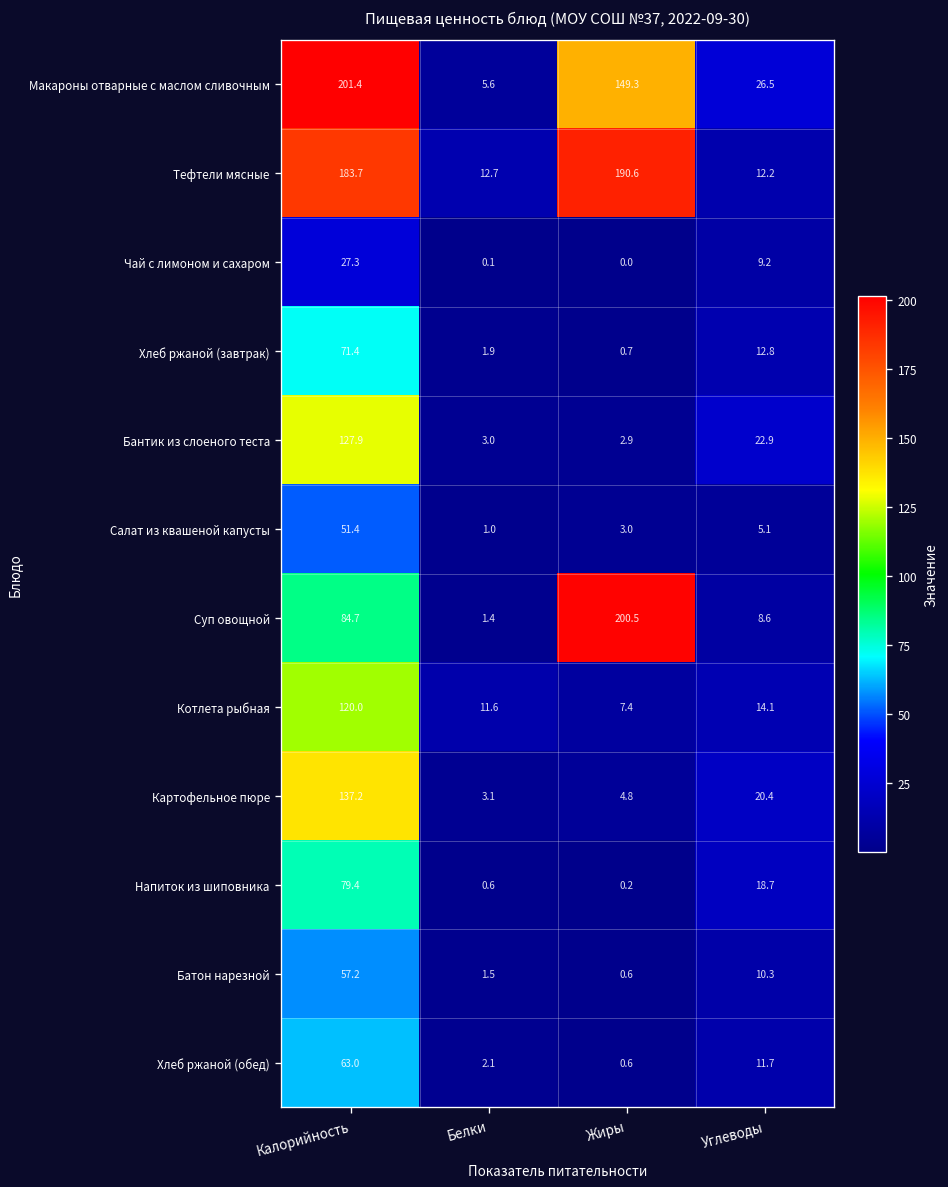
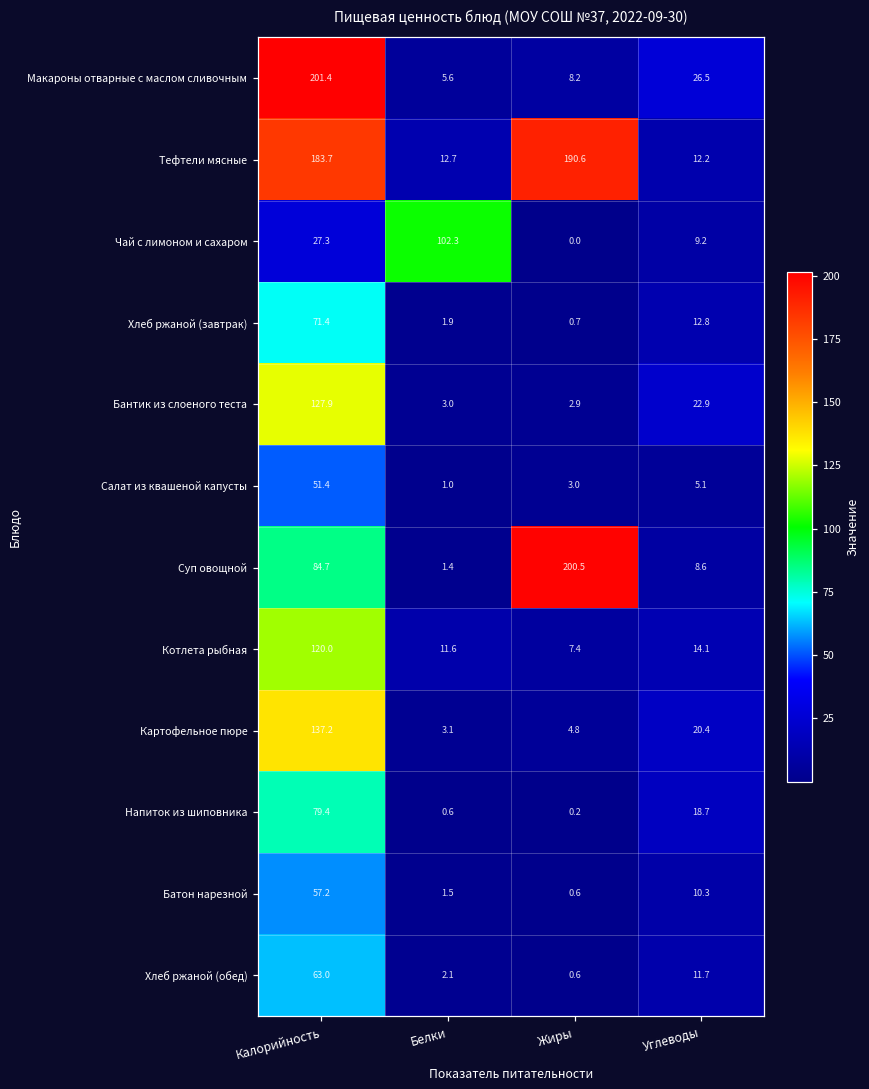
  {
    "Макароны отварные с маслом сливочным": {
      "Калорийность": 201.4,
      "Белки": 5.6,
-     "Жиры": 149.3,
+     "Жиры": 8.2,
      "Углеводы": 26.5
    },
    "Тефтели мясные": {
      "Калорийность": 183.7,
      "Белки": 12.7,
      "Жиры": 190.6,
      "Углеводы": 12.2
    },
    "Чай с лимоном и сахаром": {
      "Калорийность": 27.3,
-     "Белки": 0.1,
+     "Белки": 102.3,
      "Жиры": 0.0,
      "Углеводы": 9.2
    },
    "Хлеб ржаной (завтрак)": {
      "Калорийность": 71.4,
      "Белки": 1.9,
      "Жиры": 0.7,
      "Углеводы": 12.8
    },
    "Бантик из слоеного теста": {
      "Калорийность": 127.9,
      "Белки": 3.0,
      "Жиры": 2.9,
      "Углеводы": 22.9
    },
    "Салат из квашеной капусты": {
      "Калорийность": 51.4,
      "Белки": 1.0,
      "Жиры": 3.0,
      "Углеводы": 5.1
    },
    "Суп овощной": {
      "Калорийность": 84.7,
      "Белки": 1.4,
      "Жиры": 200.5,
      "Углеводы": 8.6
    },
    "Котлета рыбная": {
      "Калорийность": 120.0,
      "Белки": 11.6,
      "Жиры": 7.4,
      "Углеводы": 14.1
    },
    "Картофельное пюре": {
      "Калорийность": 137.2,
      "Белки": 3.1,
      "Жиры": 4.8,
      "Углеводы": 20.4
    },
    "Напиток из шиповника": {
      "Калорийность": 79.4,
      "Белки": 0.6,
      "Жиры": 0.2,
      "Углеводы": 18.7
    },
    "Батон нарезной": {
      "Калорийность": 57.2,
      "Белки": 1.5,
      "Жиры": 0.6,
      "Углеводы": 10.3
    },
    "Хлеб ржаной (обед)": {
      "Калорийность": 63.0,
      "Белки": 2.1,
      "Жиры": 0.6,
      "Углеводы": 11.7
    }
  }
